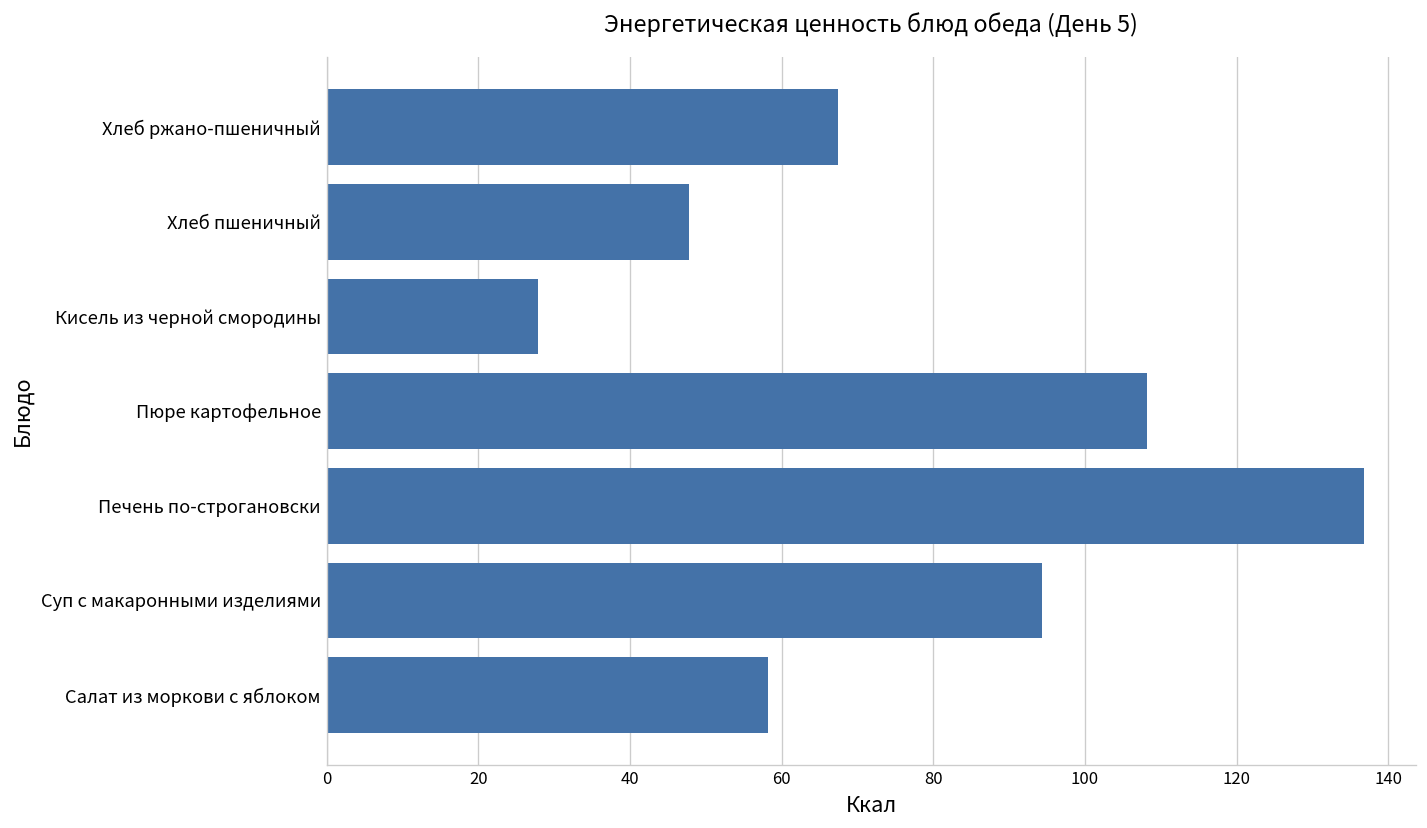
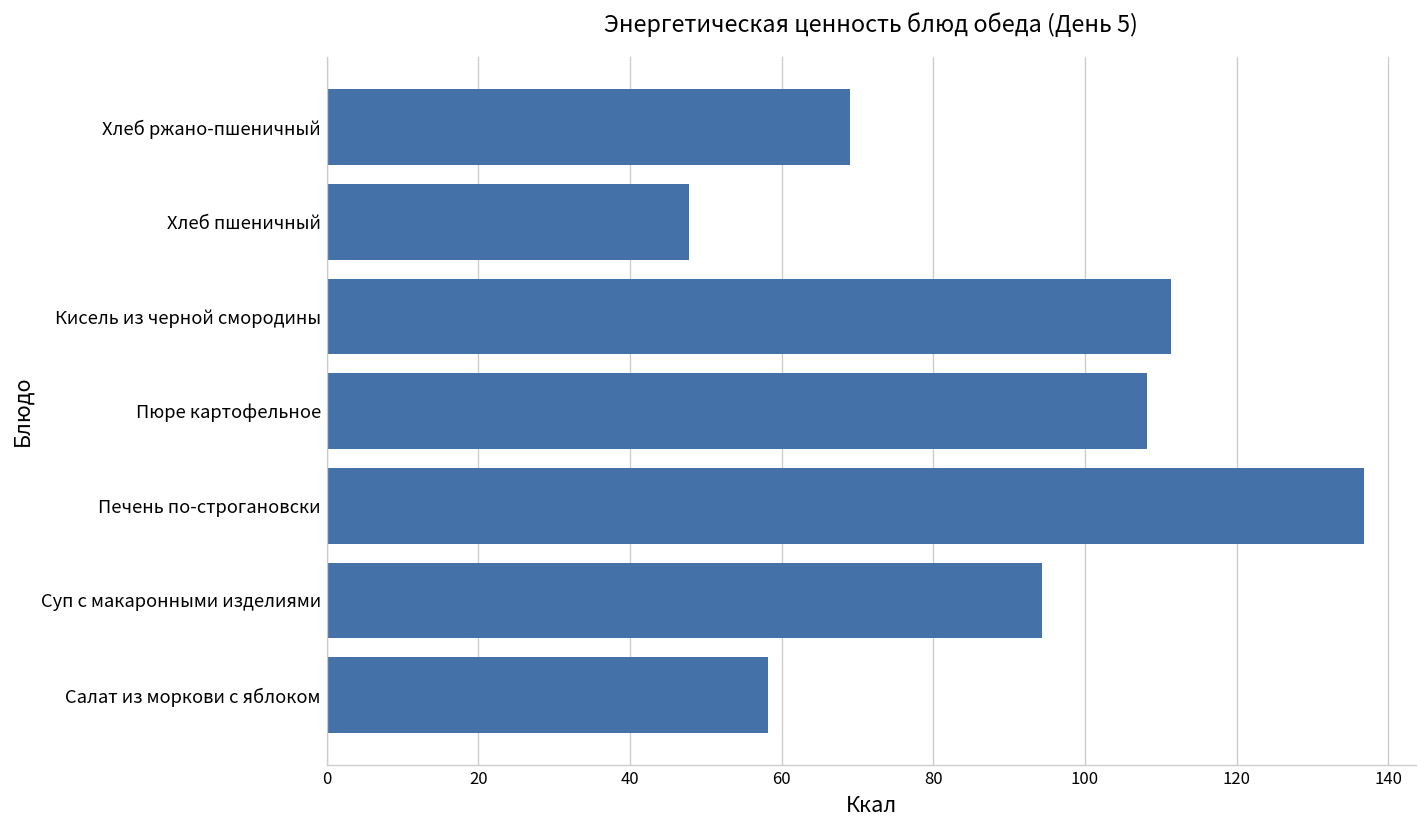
  {
-   "Хлеб ржано-пшеничный": 67,
+   "Хлеб ржано-пшеничный": 69,
    "Хлеб пшеничный": 48,
-   "Кисель из черной смородины": 28,
+   "Кисель из черной смородины": 111,
    "Пюре картофельное": 108,
    "Печень по-строгановски": 137,
    "Суп с макаронными изделиями": 94,
    "Салат из моркови с яблоком": 58
  }
